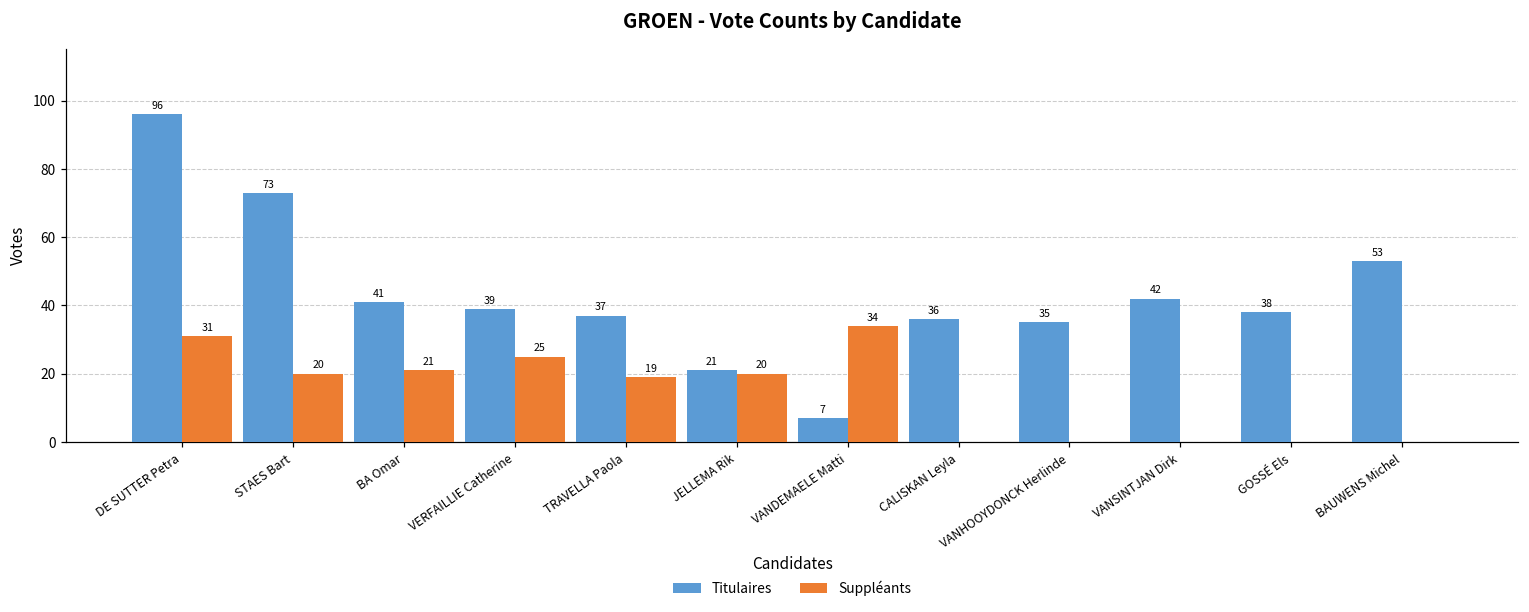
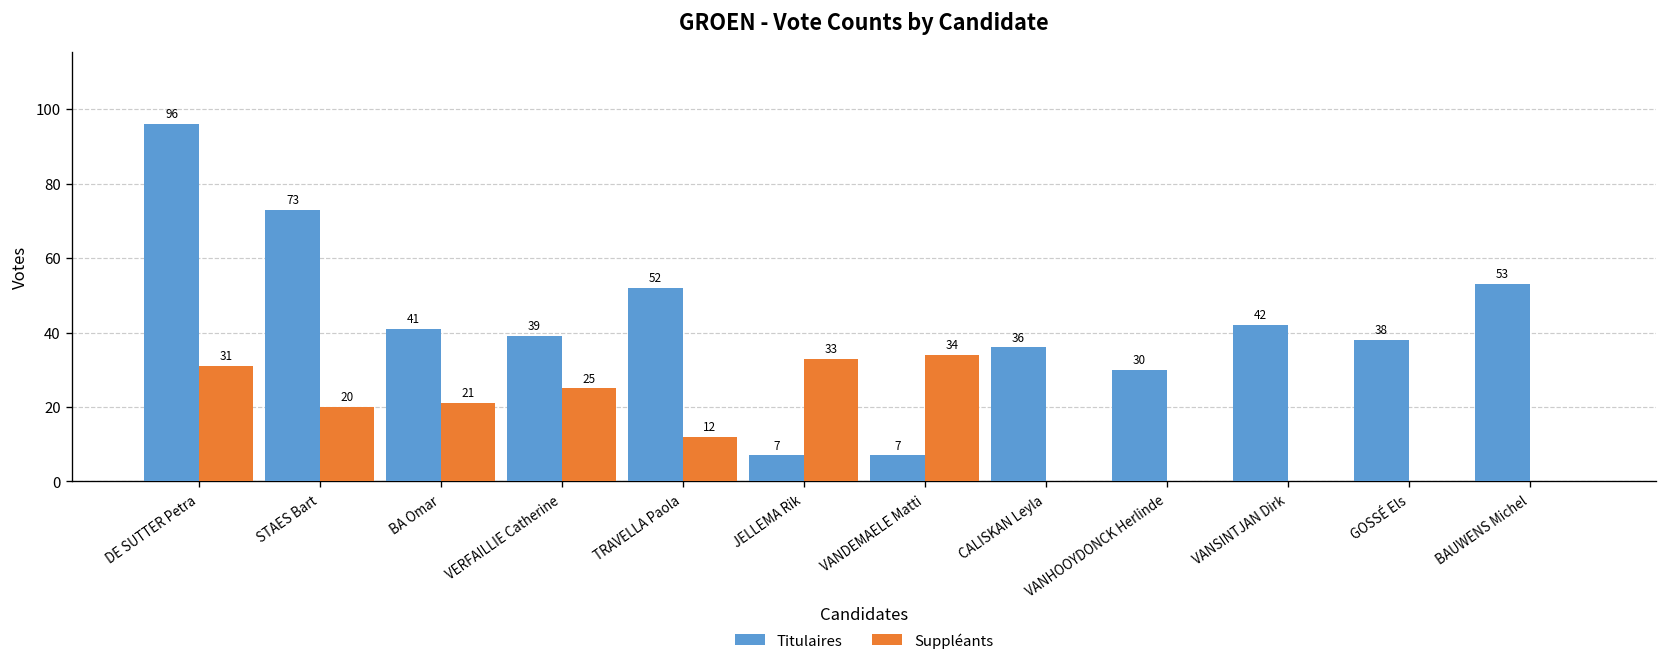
  {
    "Titulaires": {
      "DE SUTTER Petra": 96,
      "STAES Bart": 73,
      "BA Omar": 41,
      "VERFAILLIE Catherine": 39,
-     "TRAVELLA Paola": 37,
-     "JELLEMA Rik": 21,
+     "TRAVELLA Paola": 52,
+     "JELLEMA Rik": 7,
      "VANDEMAELE Matti": 7,
      "CALISKAN Leyla": 36,
-     "VANHOOYDONCK Herlinde": 35,
+     "VANHOOYDONCK Herlinde": 30,
      "VANSINTJAN Dirk": 42,
      "GOSSÉ Els": 38,
      "BAUWENS Michel": 53
    },
    "Suppléants": {
      "DE SUTTER Petra": 31,
      "STAES Bart": 20,
      "BA Omar": 21,
      "VERFAILLIE Catherine": 25,
-     "TRAVELLA Paola": 19,
-     "JELLEMA Rik": 20,
+     "TRAVELLA Paola": 12,
+     "JELLEMA Rik": 33,
      "VANDEMAELE Matti": 34
    }
  }
